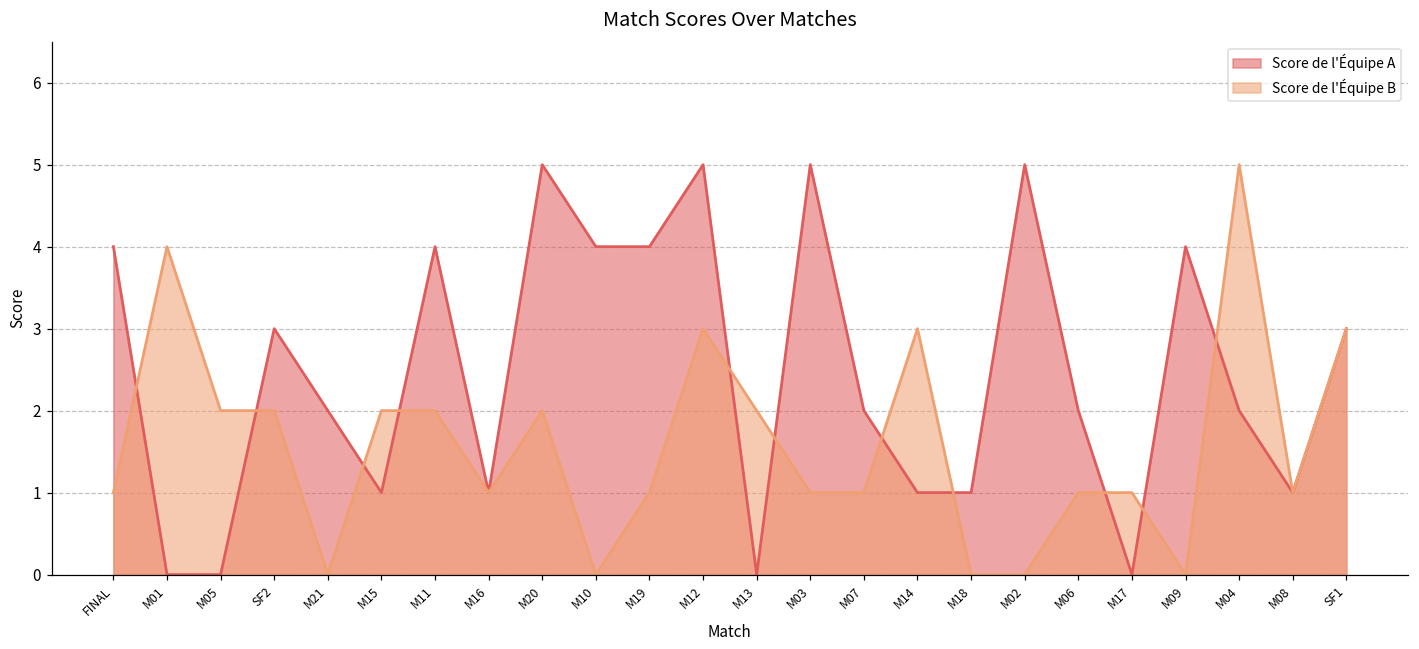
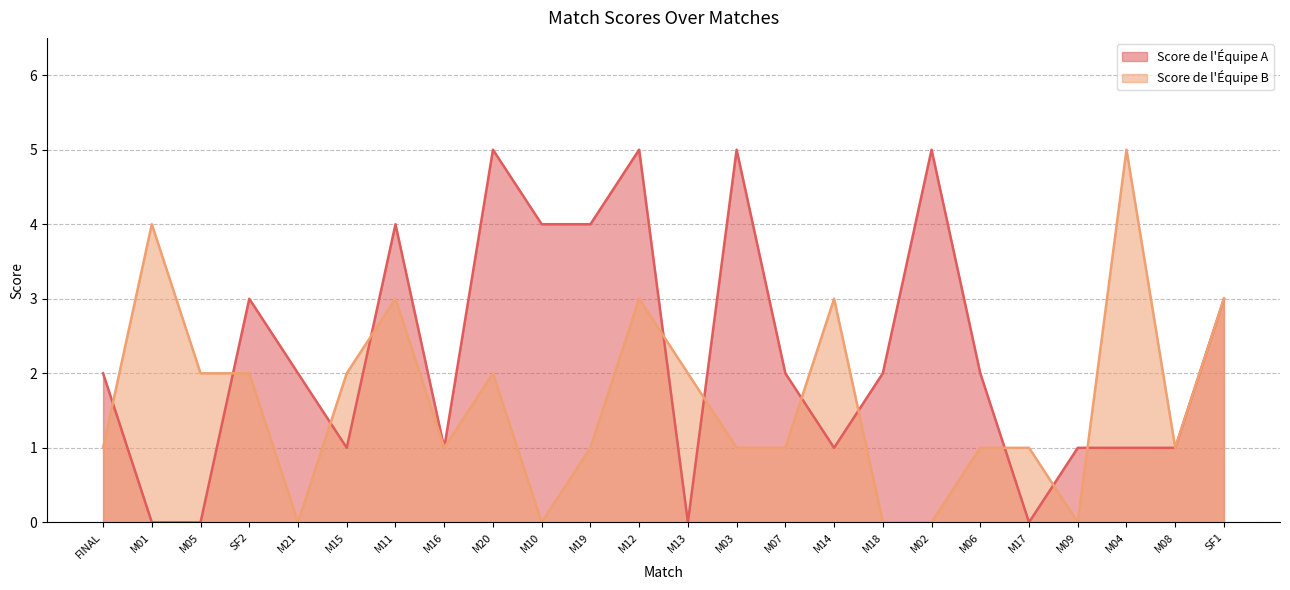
  {
    "Score de l'Équipe A": {
-     "FINAL": 4,
+     "FINAL": 2,
      "M01": 0,
      "M05": 0,
      "SF2": 3,
      "M21": 2,
      "M15": 1,
      "M11": 4,
      "M20": 5,
      "M10": 4,
      "M19": 4,
      "M12": 5,
      "M13": 0,
      "M03": 5,
      "M07": 2,
      "M14": 1,
-     "M18": 1,
+     "M18": 2,
      "M02": 5,
      "M06": 2,
      "M17": 0,
-     "M09": 4,
-     "M04": 2
+     "M09": 1,
+     "M04": 1
    },
    "Score de l'Équipe B": {
      "FINAL": 1,
      "M01": 4,
      "M05": 2,
      "SF2": 2,
      "M21": 0,
      "M15": 2,
-     "M11": 2,
+     "M11": 3,
      "M20": 2,
      "M10": 0,
      "M19": 1,
      "M12": 3,
      "M13": 2,
      "M03": 1,
      "M07": 1,
      "M14": 3,
      "M18": 0,
      "M02": 0,
      "M06": 1,
      "M17": 1,
      "M09": 0,
      "M04": 5
    }
  }
